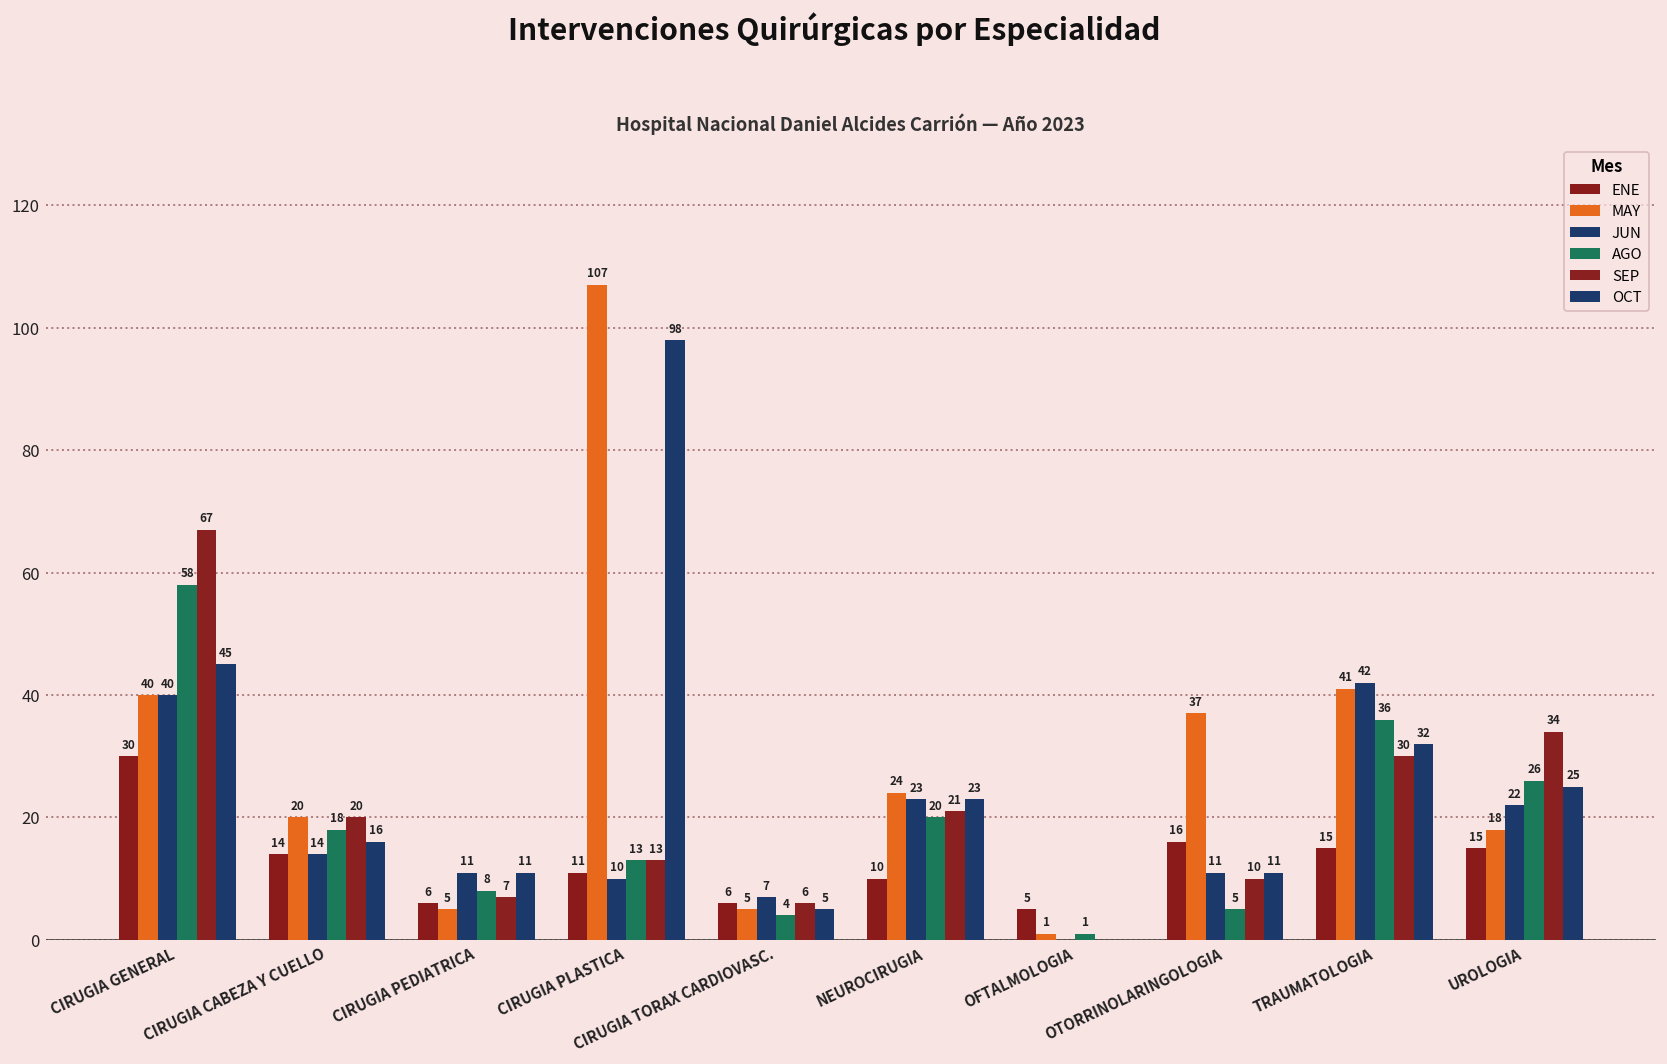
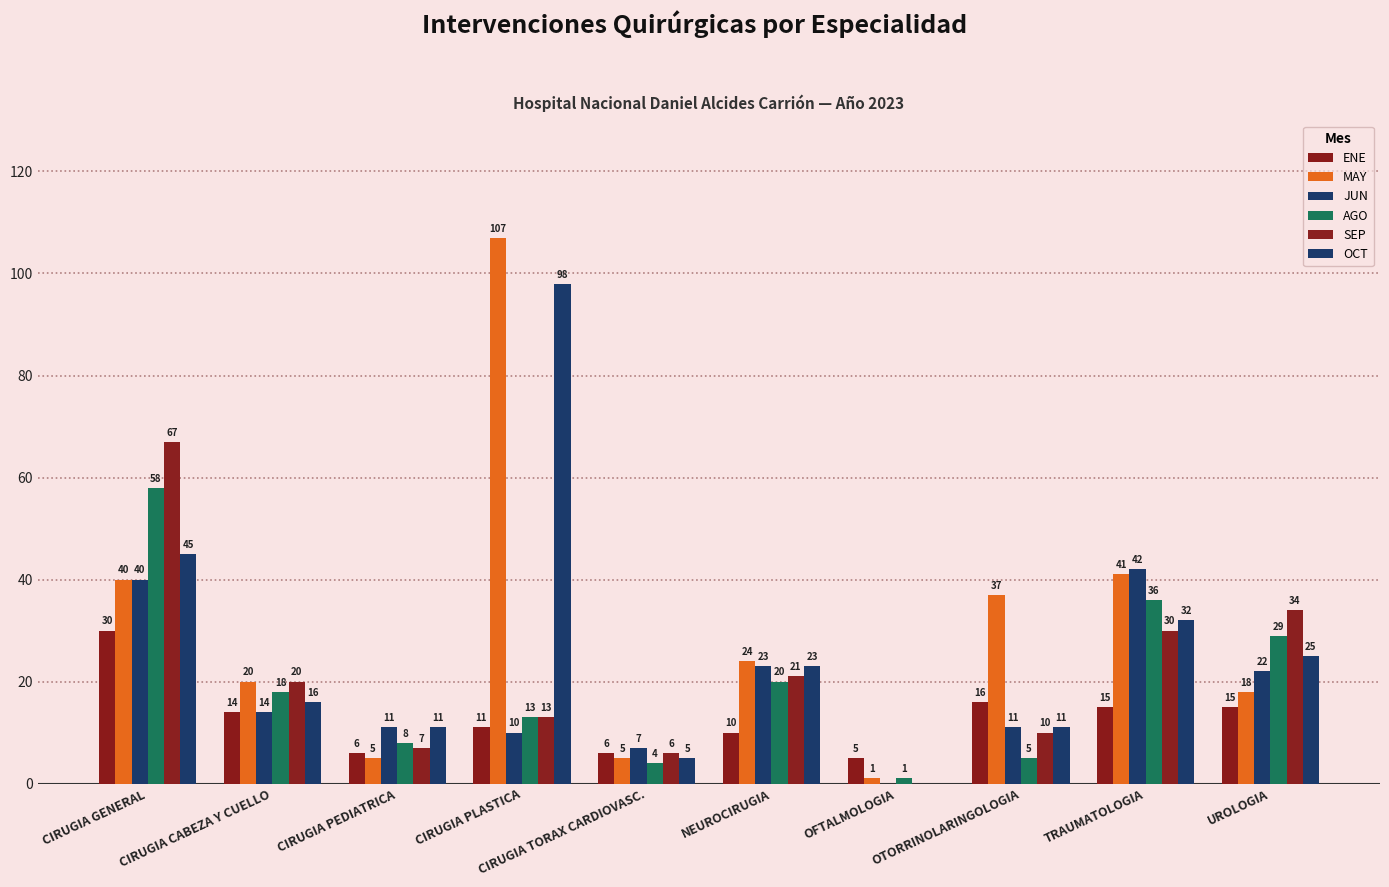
  {
    "MAY": {
      "CIRUGIA GENERAL": 40,
      "CIRUGIA CABEZA Y CUELLO": 20,
      "CIRUGIA PEDIATRICA": 5,
      "CIRUGIA PLASTICA": 107,
      "CIRUGIA TORAX CARDIOVASC.": 5,
      "NEUROCIRUGIA": 24,
      "OFTALMOLOGIA": 1,
      "OTORRINOLARINGOLOGIA": 37,
      "TRAUMATOLOGIA": 41,
      "UROLOGIA": 18
    },
    "AGO": {
      "CIRUGIA GENERAL": 58,
      "CIRUGIA CABEZA Y CUELLO": 18,
      "CIRUGIA PEDIATRICA": 8,
      "CIRUGIA PLASTICA": 13,
      "CIRUGIA TORAX CARDIOVASC.": 4,
      "NEUROCIRUGIA": 20,
      "OFTALMOLOGIA": 1,
      "OTORRINOLARINGOLOGIA": 5,
      "TRAUMATOLOGIA": 36,
-     "UROLOGIA": 26
+     "UROLOGIA": 29
    }
  }
